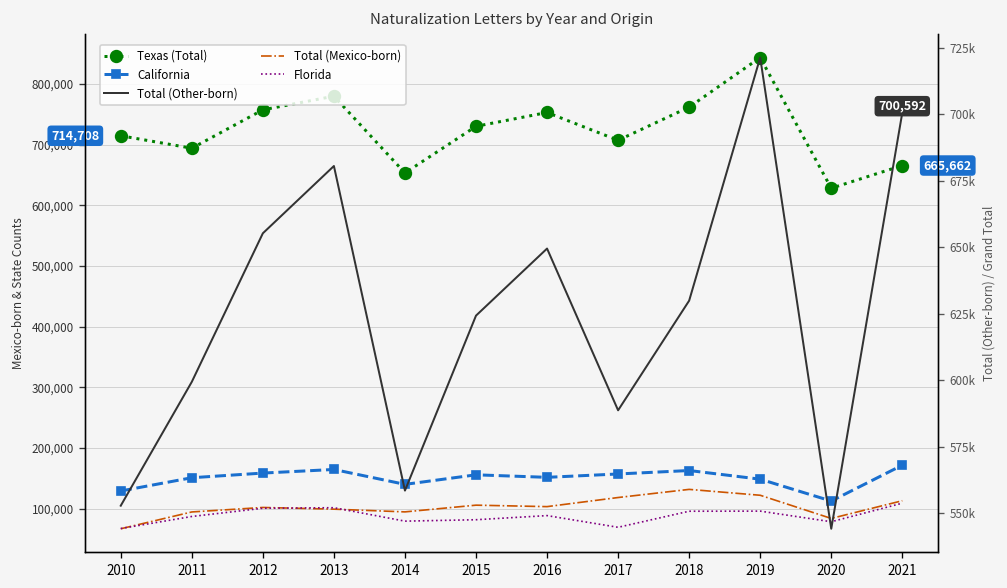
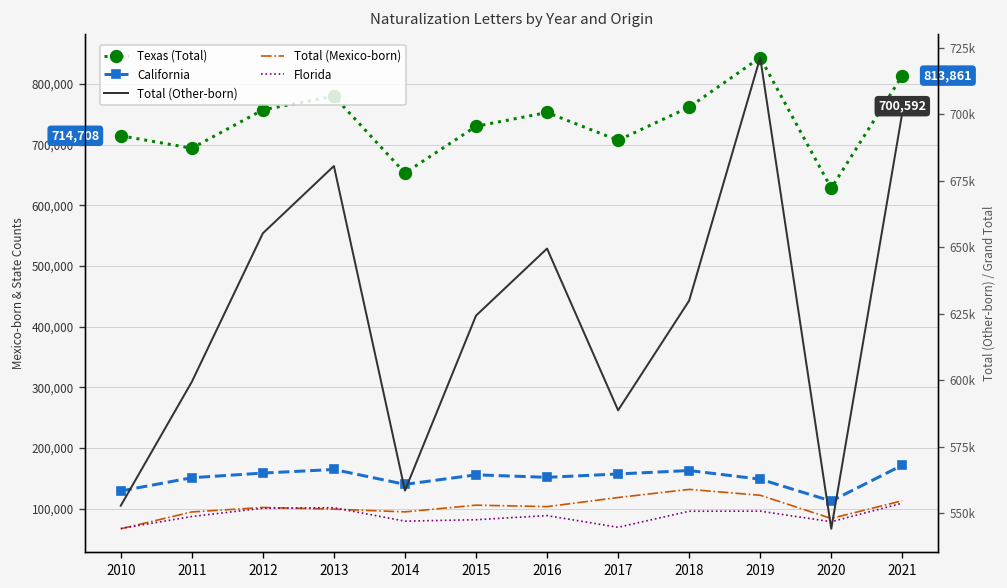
  {
    "Texas (Total)": {
-     "2021": "665,662"
+     "2021": "813,861"
    }
  }
